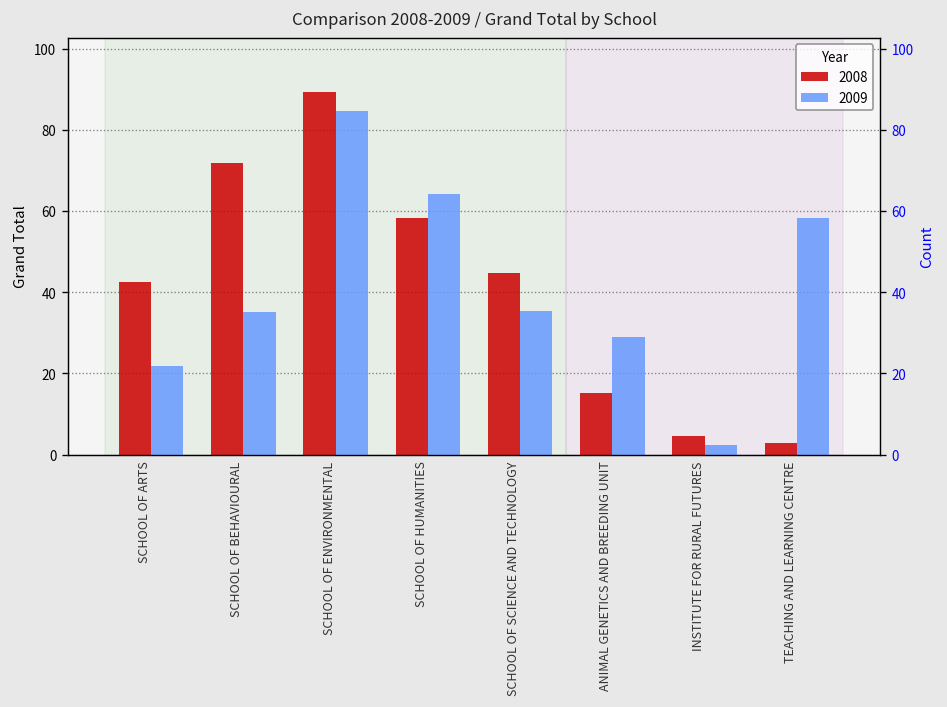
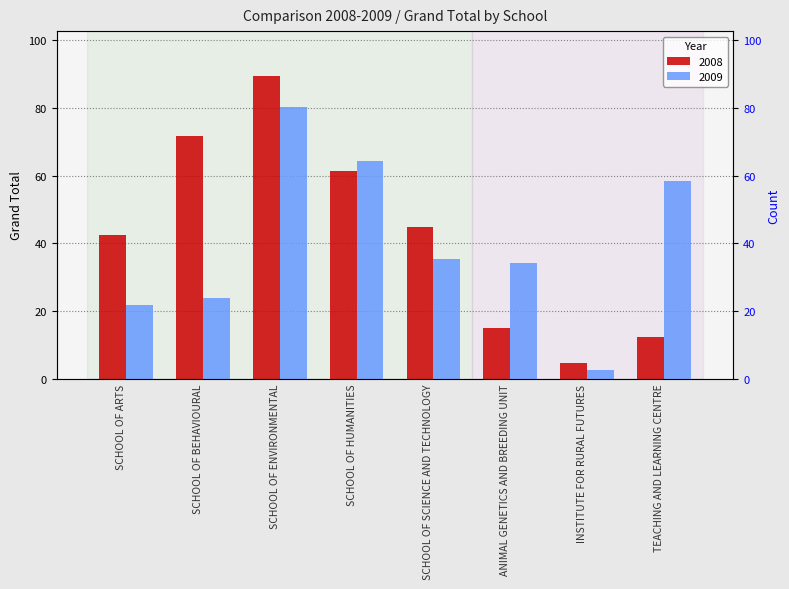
  {
    "2008": {
      "SCHOOL OF ARTS": 42,
      "SCHOOL OF BEHAVIOURAL": 72,
      "SCHOOL OF ENVIRONMENTAL": 89,
-     "SCHOOL OF HUMANITIES": 58,
+     "SCHOOL OF HUMANITIES": 61,
      "SCHOOL OF SCIENCE AND TECHNOLOGY": 45,
      "ANIMAL GENETICS AND BREEDING UNIT": 15,
      "INSTITUTE FOR RURAL FUTURES": 5,
-     "TEACHING AND LEARNING CENTRE": 3
+     "TEACHING AND LEARNING CENTRE": 12
    },
    "2009": {
      "SCHOOL OF ARTS": 22,
-     "SCHOOL OF BEHAVIOURAL": 35,
-     "SCHOOL OF ENVIRONMENTAL": 85,
+     "SCHOOL OF BEHAVIOURAL": 24,
+     "SCHOOL OF ENVIRONMENTAL": 80,
      "SCHOOL OF HUMANITIES": 64,
      "SCHOOL OF SCIENCE AND TECHNOLOGY": 35,
-     "ANIMAL GENETICS AND BREEDING UNIT": 29,
+     "ANIMAL GENETICS AND BREEDING UNIT": 34,
      "INSTITUTE FOR RURAL FUTURES": 2,
      "TEACHING AND LEARNING CENTRE": 58
    }
  }
